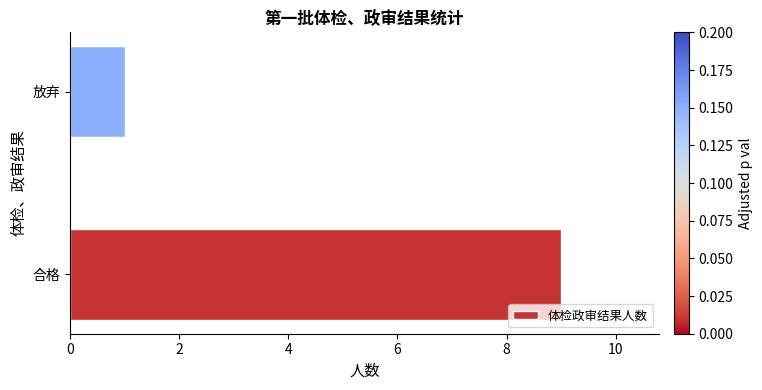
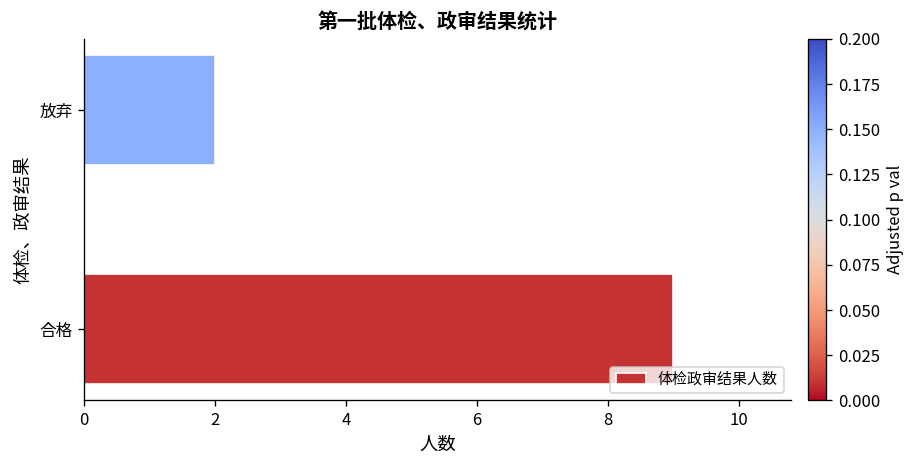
  {
-   "放弃": 1,
+   "放弃": 2,
    "合格": 9
  }
